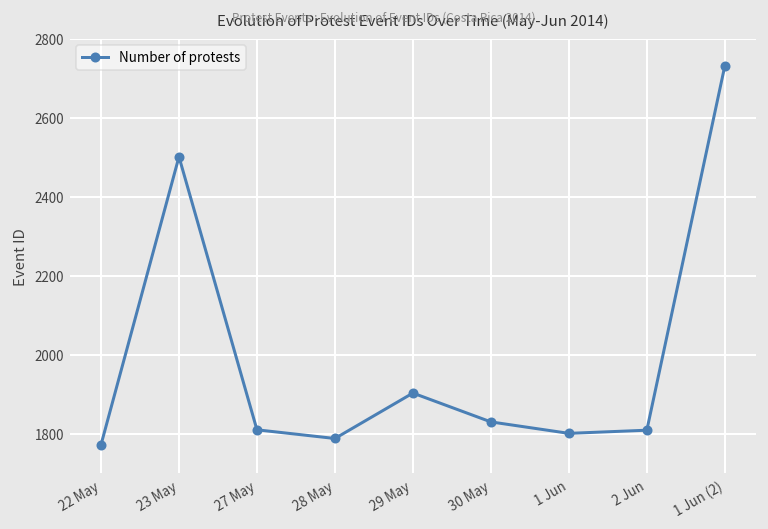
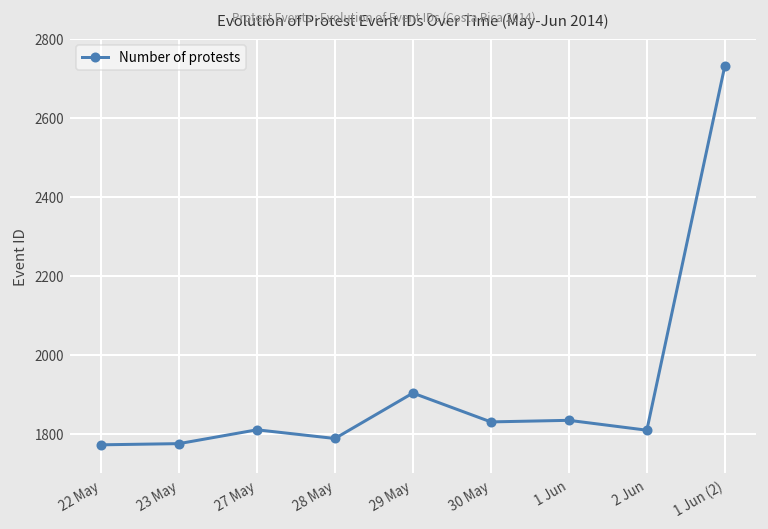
  {
    "22 May": 1770,
-   "23 May": 2500,
+   "23 May": 1780,
    "27 May": 1810,
    "28 May": 1790,
    "29 May": 1900,
    "30 May": 1830,
-   "1 Jun": 1800,
+   "1 Jun": 1830,
    "2 Jun": 1810,
    "1 Jun (2)": 2730
  }
